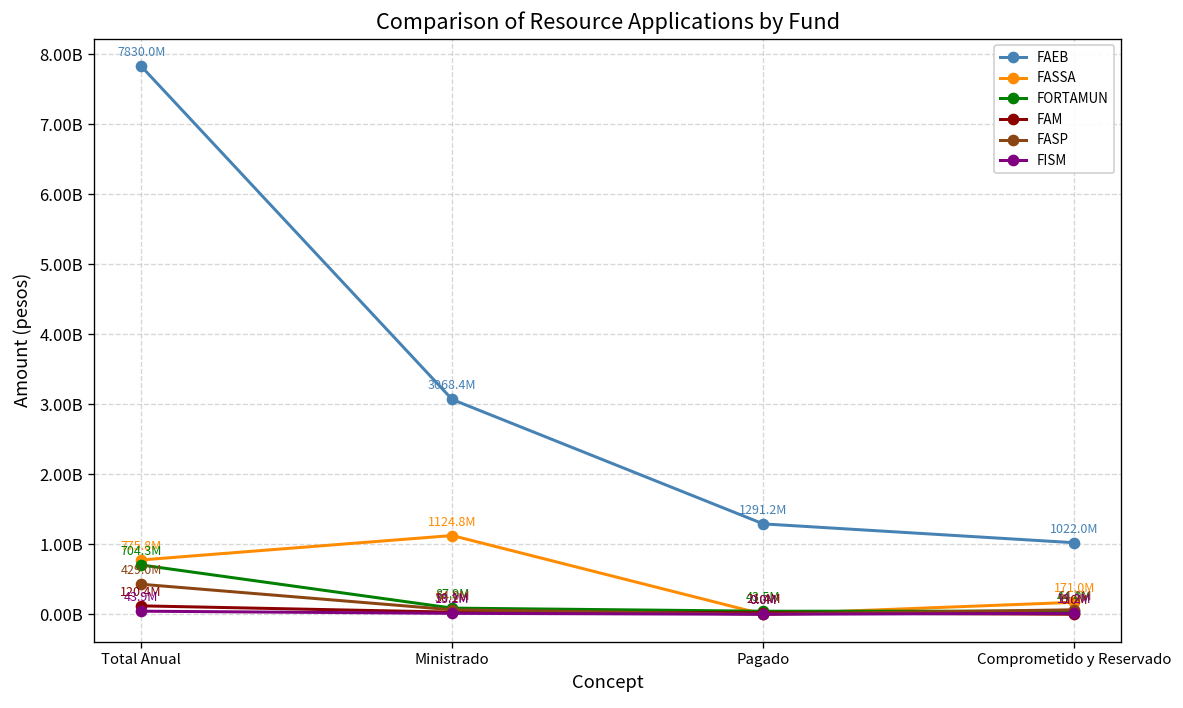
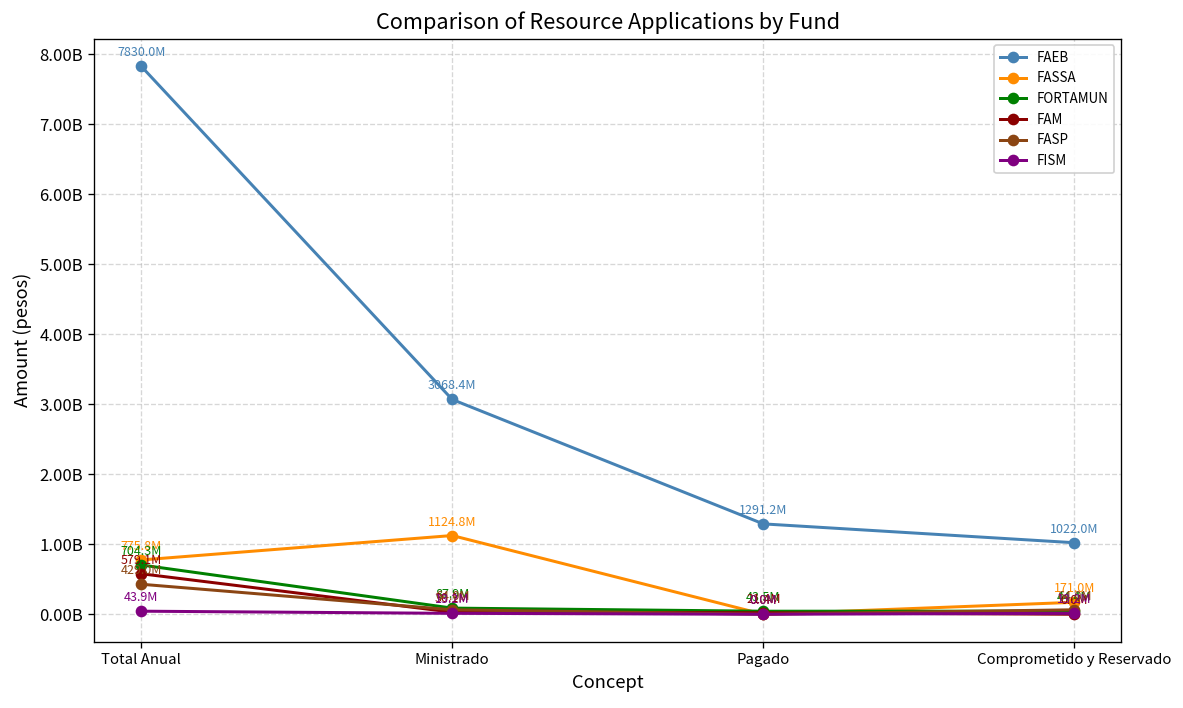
  {
    "FAEB": {
      "Total Anual": "7830.0M",
      "Ministrado": "3068.4M",
      "Pagado": "1291.2M",
      "Comprometido y Reservado": "1022.0M"
    },
    "FASSA": {
      "Ministrado": "1124.8M"
    },
    "FAM": {
-     "Total Anual": "120.4M"
+     "Total Anual": "579.1M"
    }
  }
